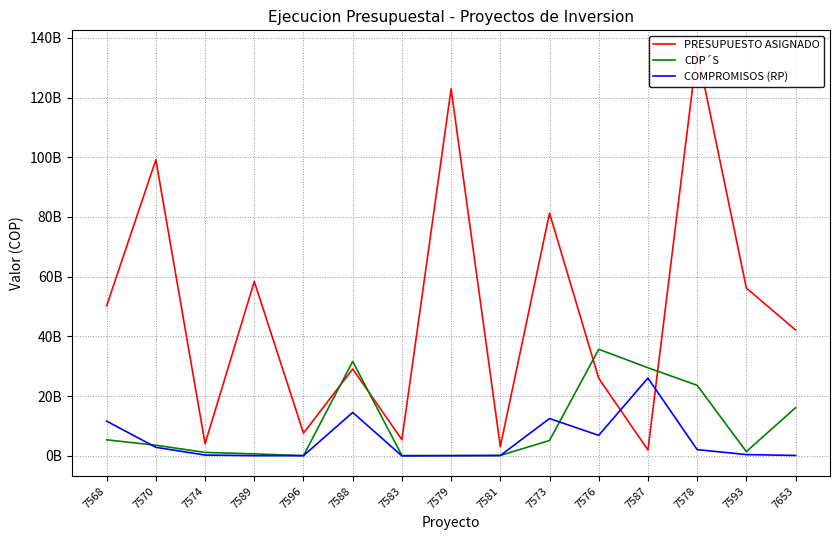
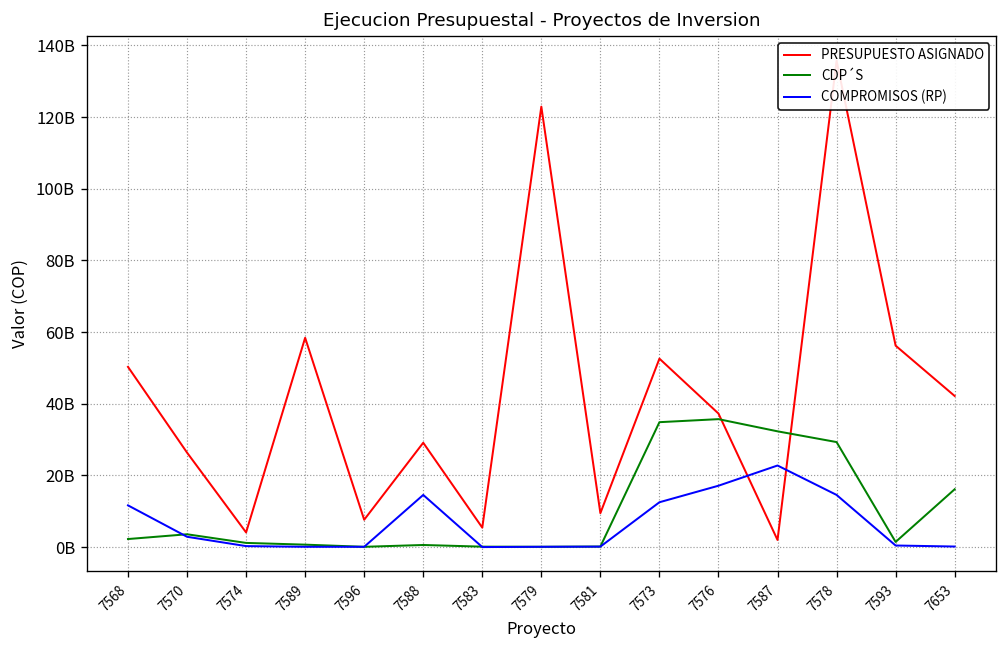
  {
    "PRESUPUESTO ASIGNADO": {
      "7568": 50000000000,
-     "7570": 99000000000,
+     "7570": 26000000000,
      "7574": 4000000000,
      "7589": 58000000000,
      "7596": 8000000000,
      "7588": 29000000000,
      "7583": 5000000000,
      "7579": 123000000000,
-     "7581": 3000000000,
-     "7573": 81000000000,
-     "7576": 26000000000,
+     "7581": 9000000000,
+     "7573": 53000000000,
+     "7576": 37000000000,
      "7587": 2000000000,
      "7593": 56000000000,
      "7653": 42000000000
    },
    "CDP´S": {
-     "7568": 5000000000,
+     "7568": 2000000000,
      "7574": 1000000000,
-     "7588": 32000000000,
-     "7573": 5000000000,
+     "7588": 1000000000,
+     "7573": 35000000000,
      "7576": 36000000000,
-     "7587": 30000000000,
-     "7578": 24000000000,
+     "7587": 32000000000,
+     "7578": 29000000000,
      "7593": 1000000000,
      "7653": 16000000000
    },
    "COMPROMISOS (RP)": {
      "7568": 12000000000,
      "7574": 0,
      "7588": 15000000000,
      "7573": 13000000000,
-     "7576": 7000000000,
-     "7587": 26000000000,
-     "7578": 2000000000,
+     "7576": 17000000000,
+     "7587": 23000000000,
+     "7578": 15000000000,
      "7593": 0,
      "7653": 0
    }
  }
